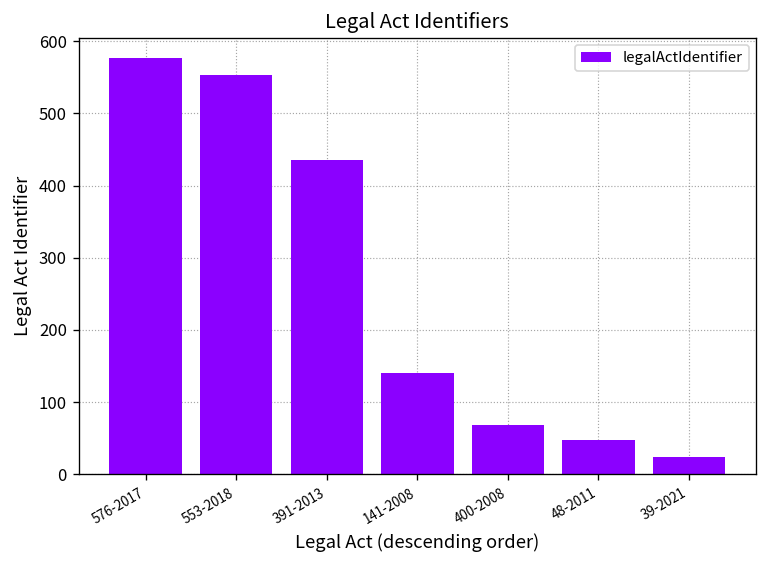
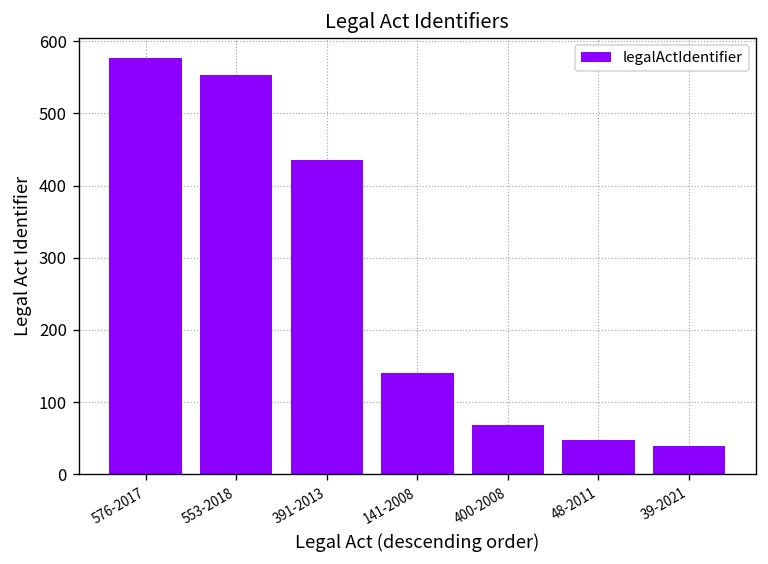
  {
    "576-2017": 580,
    "553-2018": 550,
    "391-2013": 440,
    "141-2008": 140,
    "400-2008": 70,
    "48-2011": 50,
-   "39-2021": 20
+   "39-2021": 40
  }
